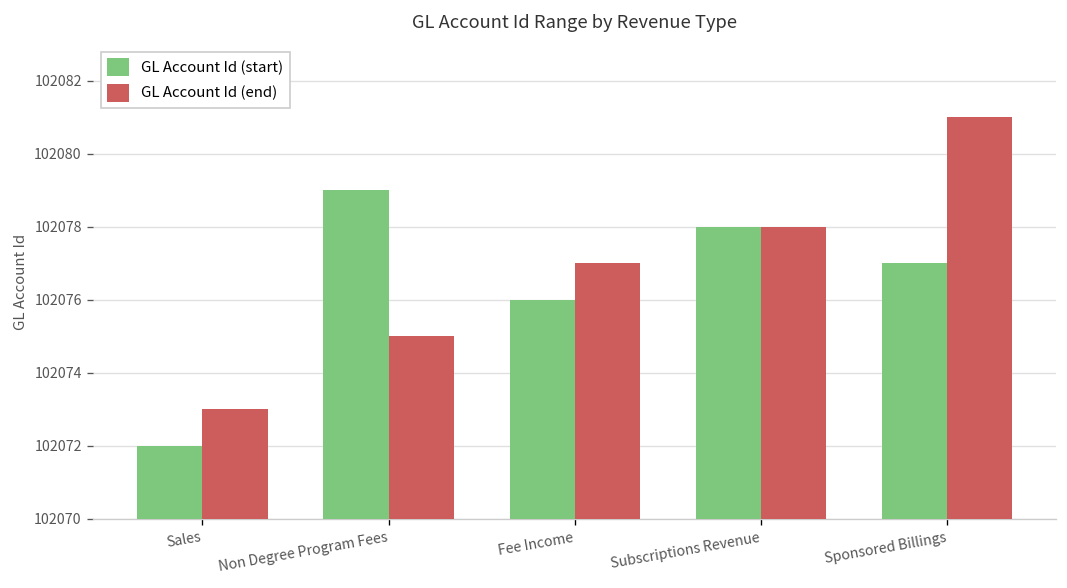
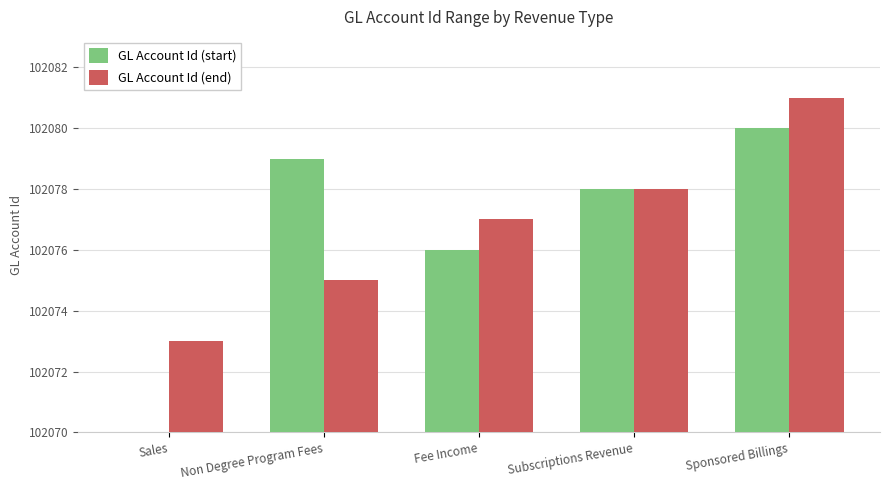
  {
    "GL Account Id (start)": {
-     "Sales": 102072,
+     "Sales": 102070,
      "Non Degree Program Fees": 102079,
      "Fee Income": 102076,
      "Subscriptions Revenue": 102078,
-     "Sponsored Billings": 102077
+     "Sponsored Billings": 102080
    },
    "GL Account Id (end)": {
      "Sales": 102073,
      "Non Degree Program Fees": 102075,
      "Fee Income": 102077,
      "Subscriptions Revenue": 102078,
      "Sponsored Billings": 102081
    }
  }
